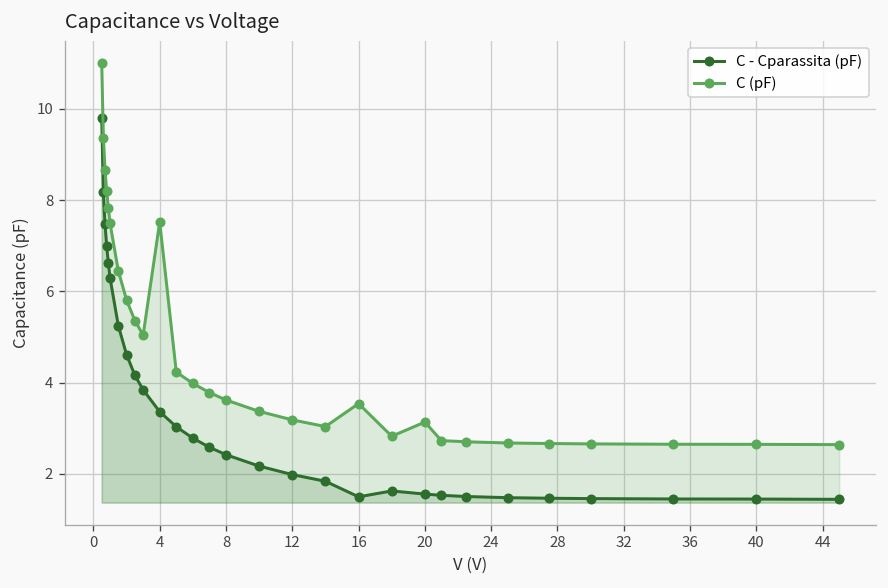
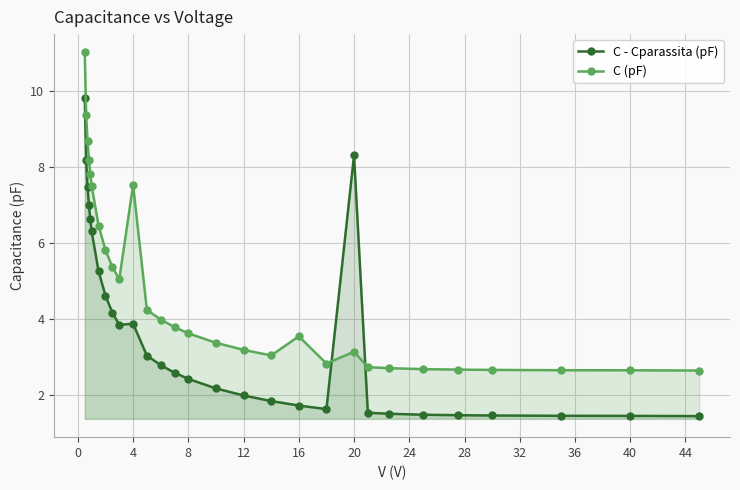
  {
    "C - Cparassita (pF)": {
-     "4": 3.4,
+     "4": 3.9,
      "8": 2.4,
      "12": 2.0,
-     "16": 1.5,
-     "20": 1.6,
+     "16": 1.7,
+     "20": 8.3,
      "40": 1.4
    },
    "C (pF)": {
      "4": 7.5,
      "8": 3.6,
      "12": 3.2,
      "16": 3.5,
      "20": 3.1,
      "40": 2.6
    }
  }
